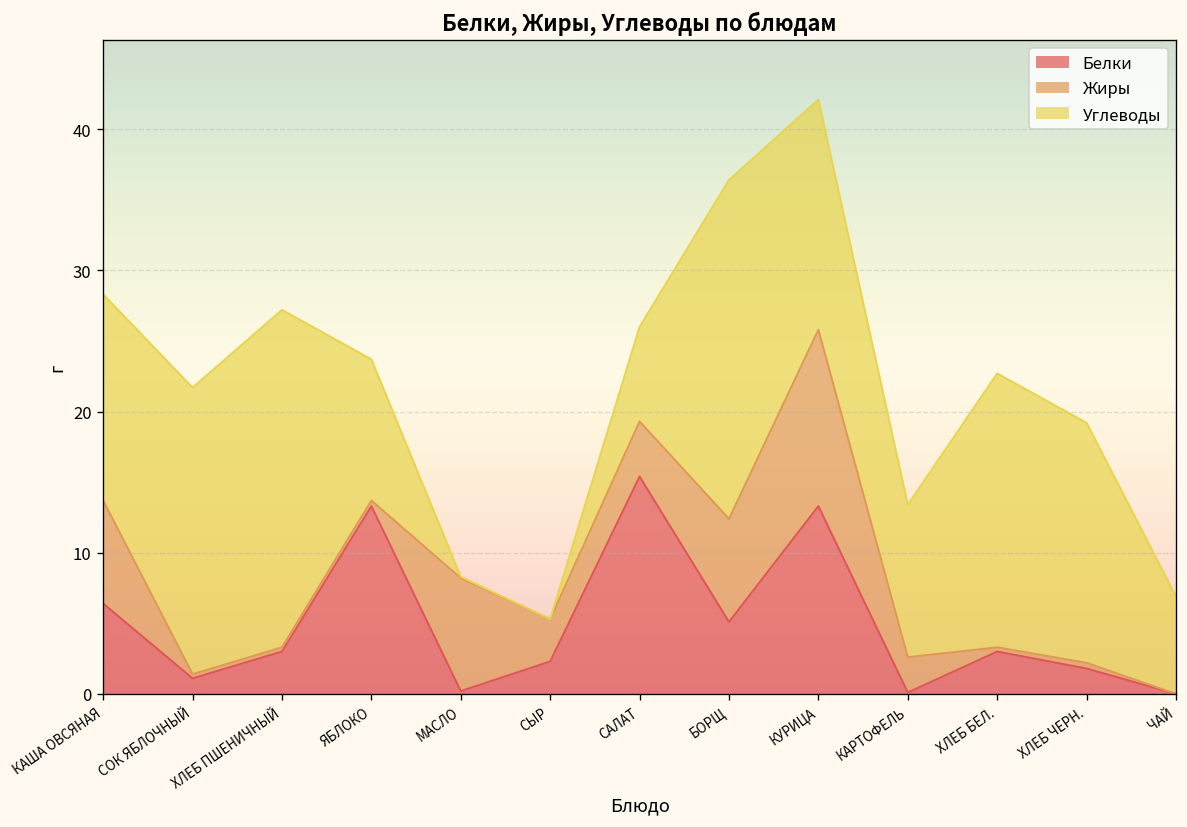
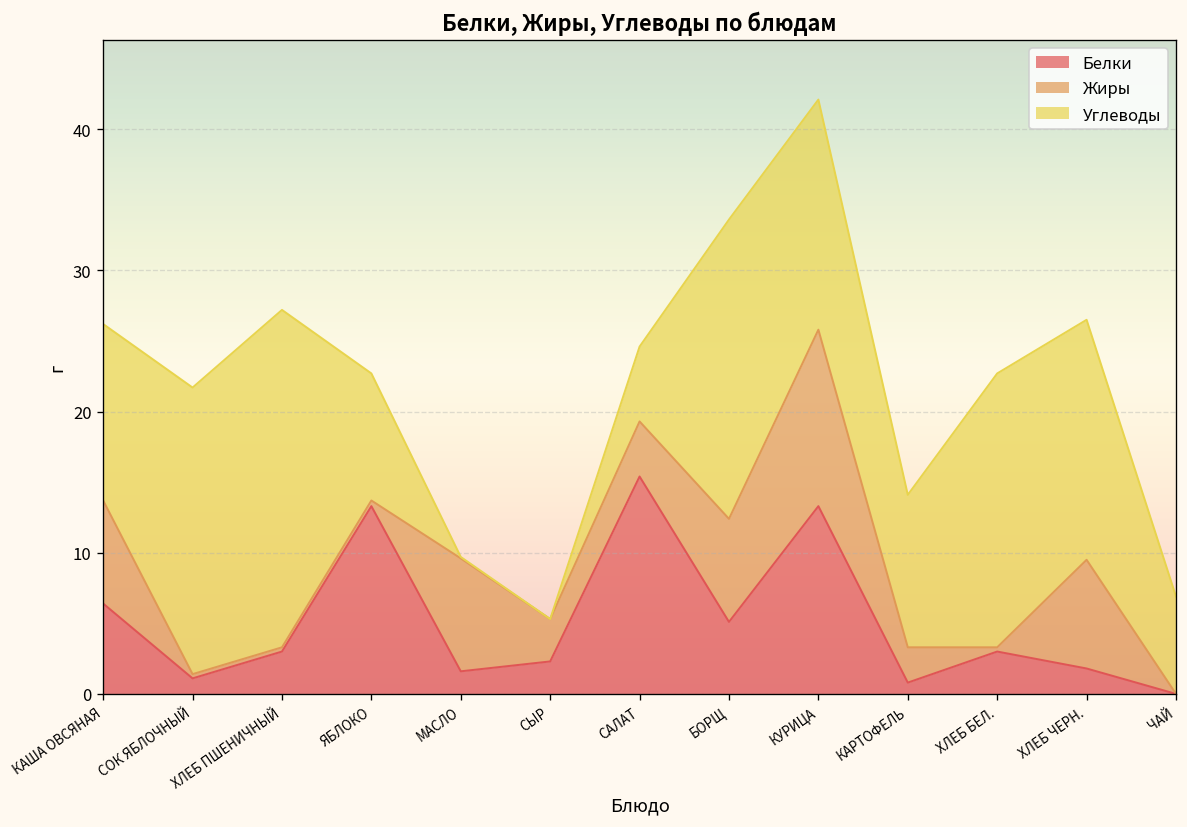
  {
    "Белки": {
      "КАША ОВСЯНАЯ": 6.4,
      "СОК ЯБЛОЧНЫЙ": 1.1,
      "ХЛЕБ ПШЕНИЧНЫЙ": 3.0,
      "ЯБЛОКО": 13.3,
-     "МАСЛО": 0.2,
+     "МАСЛО": 1.6,
      "СЫР": 2.3,
      "САЛАТ": 15.4,
      "БОРЩ": 5.1,
      "КУРИЦА": 13.3,
-     "КАРТОФЕЛЬ": 0.1,
+     "КАРТОФЕЛЬ": 0.8,
      "ХЛЕБ БЕЛ.": 3.0,
      "ХЛЕБ ЧЕРН.": 1.8
    },
    "Жиры": {
      "КАША ОВСЯНАЯ": 7.3,
      "СОК ЯБЛОЧНЫЙ": 0.3,
      "ХЛЕБ ПШЕНИЧНЫЙ": 0.3,
      "ЯБЛОКО": 0.4,
      "САЛАТ": 3.9,
      "БОРЩ": 7.3,
      "КУРИЦА": 12.5,
      "КАРТОФЕЛЬ": 2.5,
      "ХЛЕБ БЕЛ.": 0.3,
-     "ХЛЕБ ЧЕРН.": 0.4
+     "ХЛЕБ ЧЕРН.": 7.7
    },
    "Углеводы": {
-     "КАША ОВСЯНАЯ": 14.6,
+     "КАША ОВСЯНАЯ": 12.5,
      "СОК ЯБЛОЧНЫЙ": 20.3,
      "ХЛЕБ ПШЕНИЧНЫЙ": 23.9,
-     "ЯБЛОКО": 10,
-     "САЛАТ": 6.7,
-     "БОРЩ": 24.0,
+     "ЯБЛОКО": 9,
+     "САЛАТ": 5.3,
+     "БОРЩ": 21.2,
      "КУРИЦА": 16.3,
      "КАРТОФЕЛЬ": 10.8,
      "ХЛЕБ БЕЛ.": 19.4,
      "ХЛЕБ ЧЕРН.": 17.0,
      "ЧАЙ": 6.9
    }
  }
